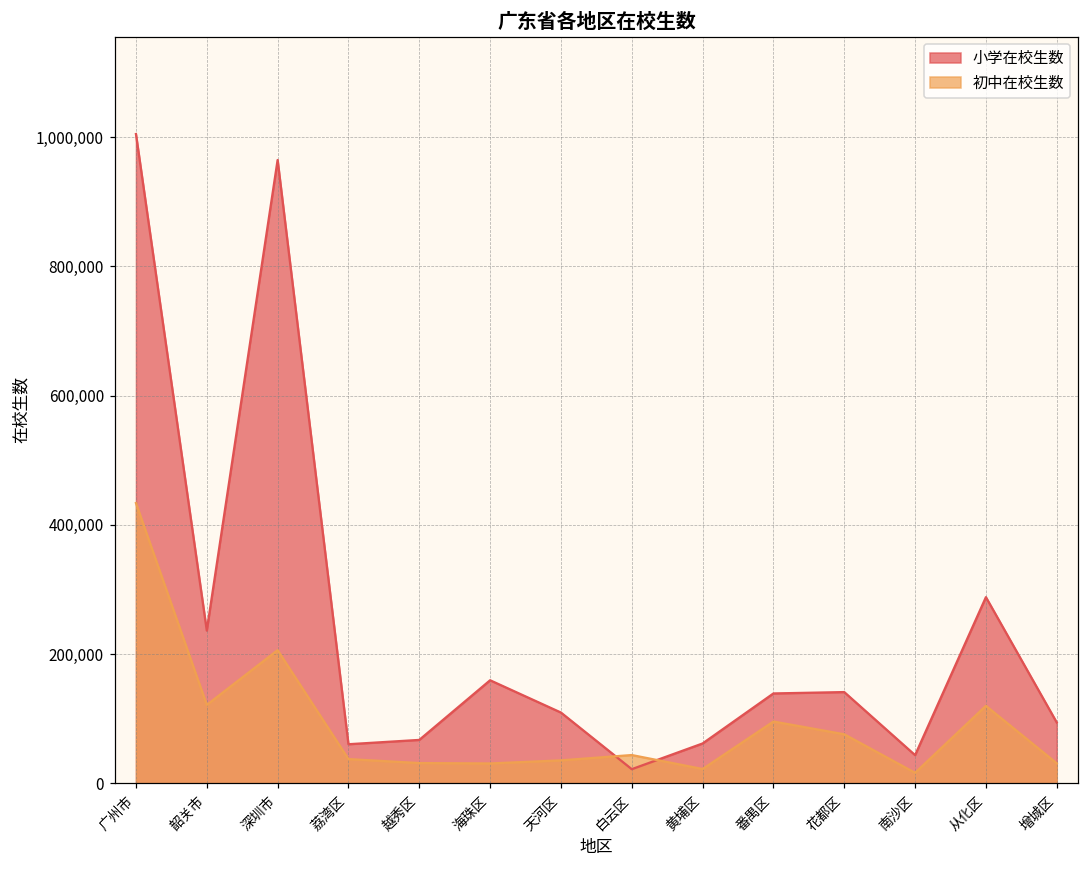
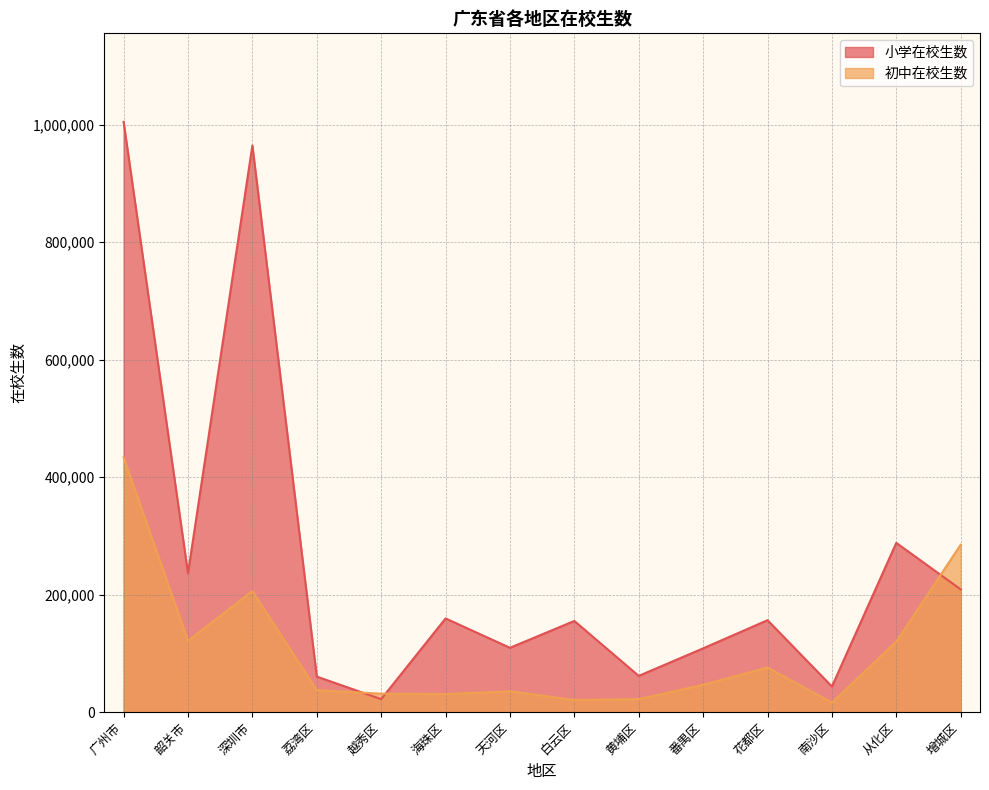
  {
    "小学在校生数": {
      "广州市": "1,000,000",
      "韶关市": "240,000",
      "深圳市": "960,000",
      "荔湾区": "60,000",
-     "越秀区": "70,000",
+     "越秀区": "20,000",
      "海珠区": "160,000",
      "天河区": "110,000",
-     "白云区": "20,000",
+     "白云区": "160,000",
      "黄埔区": "60,000",
-     "番禺区": "140,000",
-     "花都区": "140,000",
+     "番禺区": "110,000",
+     "花都区": "160,000",
      "南沙区": "40,000",
      "从化区": "290,000",
-     "增城区": "90,000"
+     "增城区": "210,000"
    },
    "初中在校生数": {
      "广州市": "430,000",
      "韶关市": "120,000",
      "深圳市": "210,000",
      "荔湾区": "40,000",
      "越秀区": "30,000",
      "海珠区": "30,000",
      "天河区": "40,000",
-     "白云区": "40,000",
+     "白云区": "20,000",
      "黄埔区": "20,000",
-     "番禺区": "100,000",
+     "番禺区": "50,000",
      "花都区": "80,000",
      "南沙区": "20,000",
      "从化区": "120,000",
-     "增城区": "30,000"
+     "增城区": "280,000"
    }
  }
